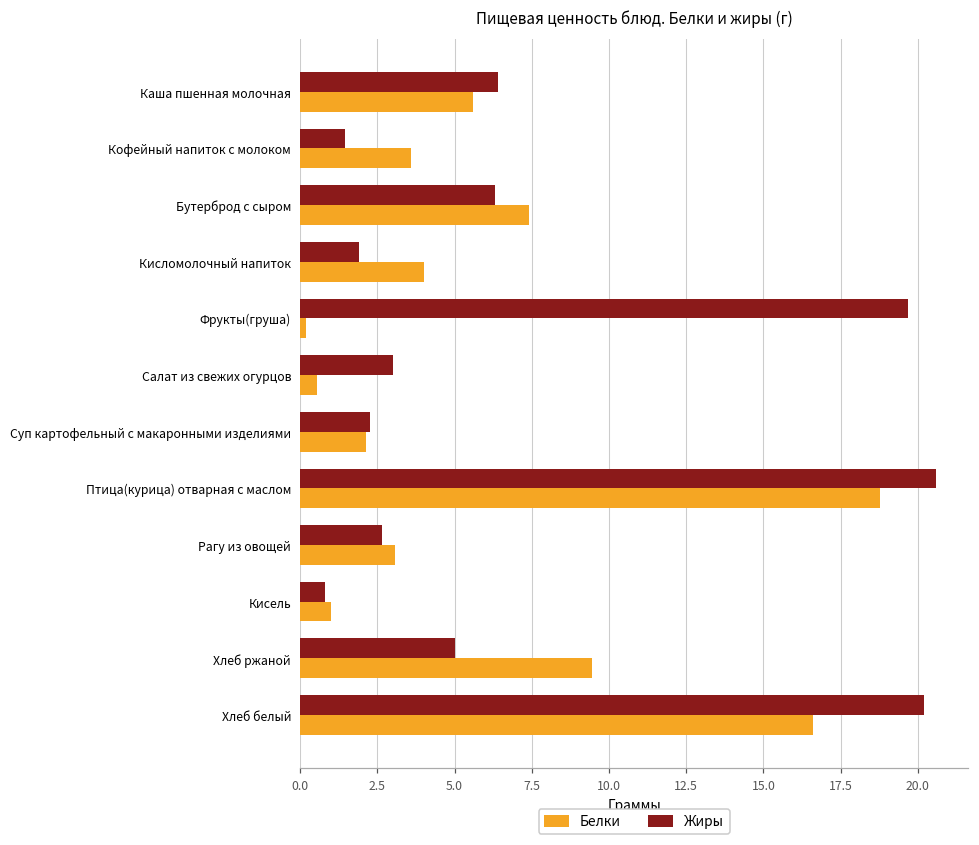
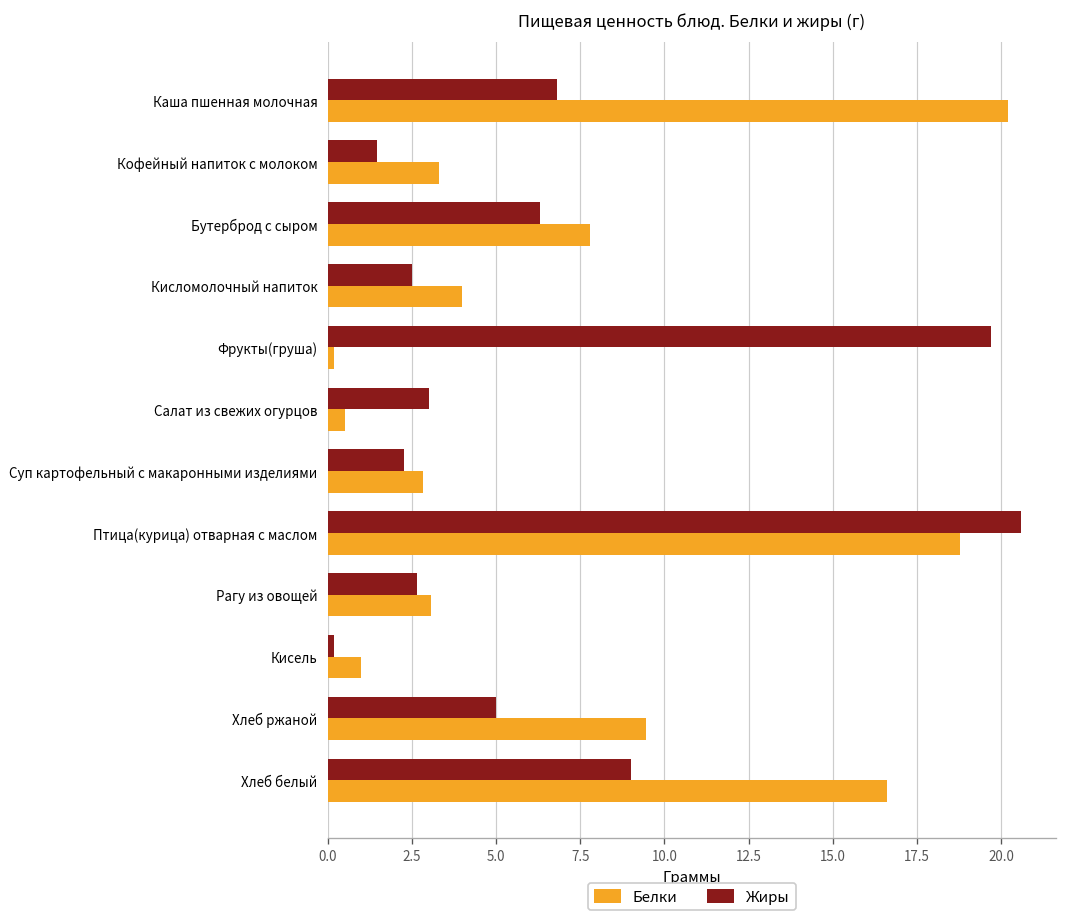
  {
    "Белки": {
-     "Каша пшенная молочная": 5.6,
-     "Кофейный напиток с молоком": 3.6,
-     "Бутерброд с сыром": 7.4,
+     "Каша пшенная молочная": 20.2,
+     "Кофейный напиток с молоком": 3.3,
+     "Бутерброд с сыром": 7.8,
      "Кисломолочный напиток": 4.0,
      "Фрукты(груша)": 0.2,
      "Салат из свежих огурцов": 0.5,
-     "Суп картофельный с макаронными изделиями": 2.1,
+     "Суп картофельный с макаронными изделиями": 2.8,
      "Птица(курица) отварная c маслом": 18.8,
      "Рагу из овощей": 3.1,
      "Кисель": 1.0,
      "Хлеб ржаной": 9.5,
      "Хлеб белый": 16.6
    },
    "Жиры": {
-     "Каша пшенная молочная": 6.4,
+     "Каша пшенная молочная": 6.8,
      "Кофейный напиток с молоком": 1.5,
      "Бутерброд с сыром": 6.3,
-     "Кисломолочный напиток": 1.9,
+     "Кисломолочный напиток": 2.5,
      "Фрукты(груша)": 19.7,
      "Салат из свежих огурцов": 3.0,
      "Суп картофельный с макаронными изделиями": 2.3,
      "Птица(курица) отварная c маслом": 20.6,
      "Рагу из овощей": 2.7,
-     "Кисель": 0.8,
+     "Кисель": 0.2,
      "Хлеб ржаной": 5.0,
-     "Хлеб белый": 20.2
+     "Хлеб белый": 9.0
    }
  }
